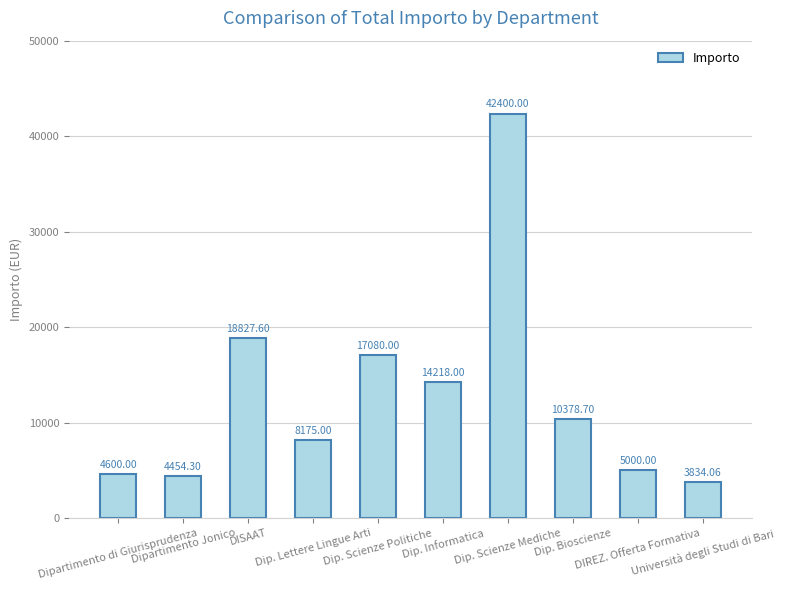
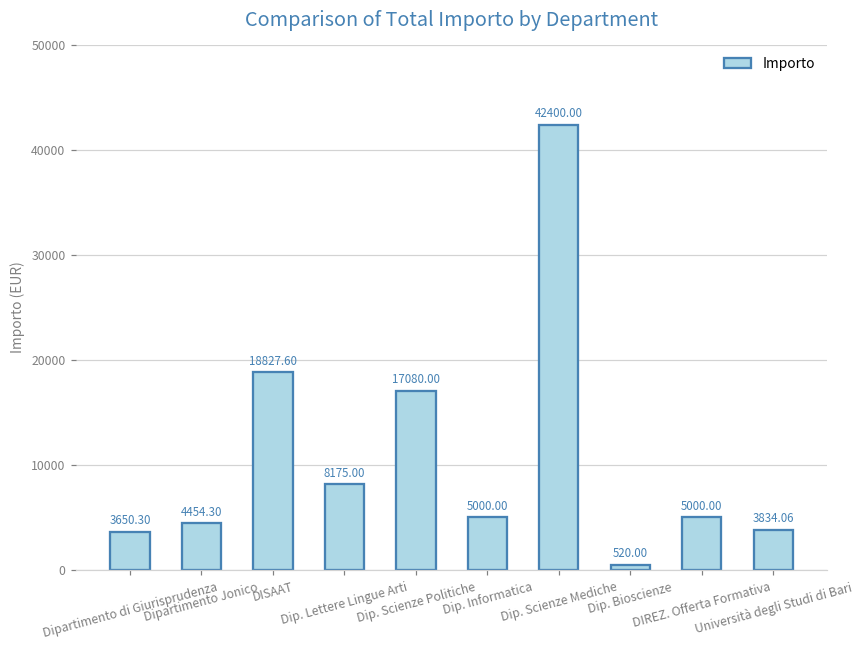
  {
-   "Dipartimento di Giurisprudenza": 4600.00,
+   "Dipartimento di Giurisprudenza": 3650.30,
    "Dipartimento Jonico": 4454.30,
    "DISAAT": 18827.60,
    "Dip. Lettere Lingue Arti": 8175.00,
    "Dip. Scienze Politiche": 17080.00,
-   "Dip. Informatica": 14218.00,
+   "Dip. Informatica": 5000.00,
    "Dip. Scienze Mediche": 42400.00,
-   "Dip. Bioscienze": 10378.70,
+   "Dip. Bioscienze": 520.00,
    "DIREZ. Offerta Formativa": 5000.00,
    "Università degli Studi di Bari": 3834.06
  }
